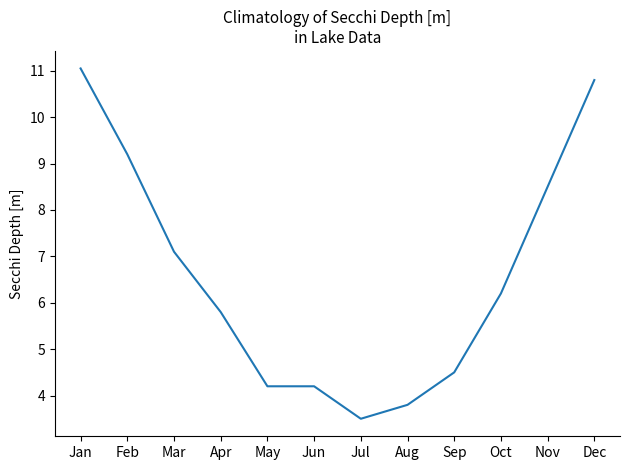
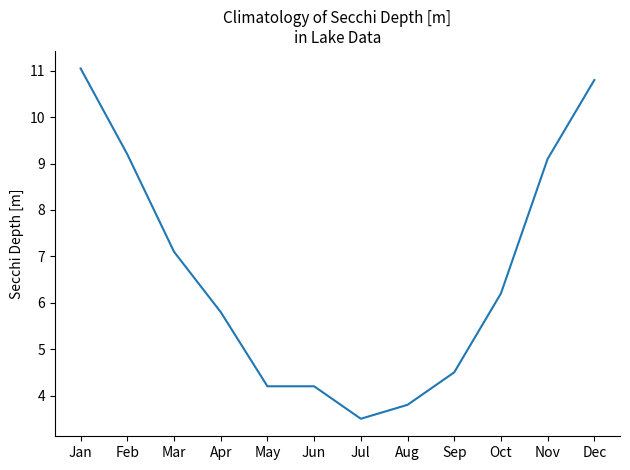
  {
    "Jan": 11.1,
    "Feb": 9.2,
    "Mar": 7.1,
    "Apr": 5.8,
    "May": 4.2,
    "Jun": 4.2,
    "Jul": 3.5,
    "Aug": 3.8,
    "Sep": 4.5,
    "Oct": 6.2,
-   "Nov": 8.5,
+   "Nov": 9.1,
    "Dec": 10.8
  }
